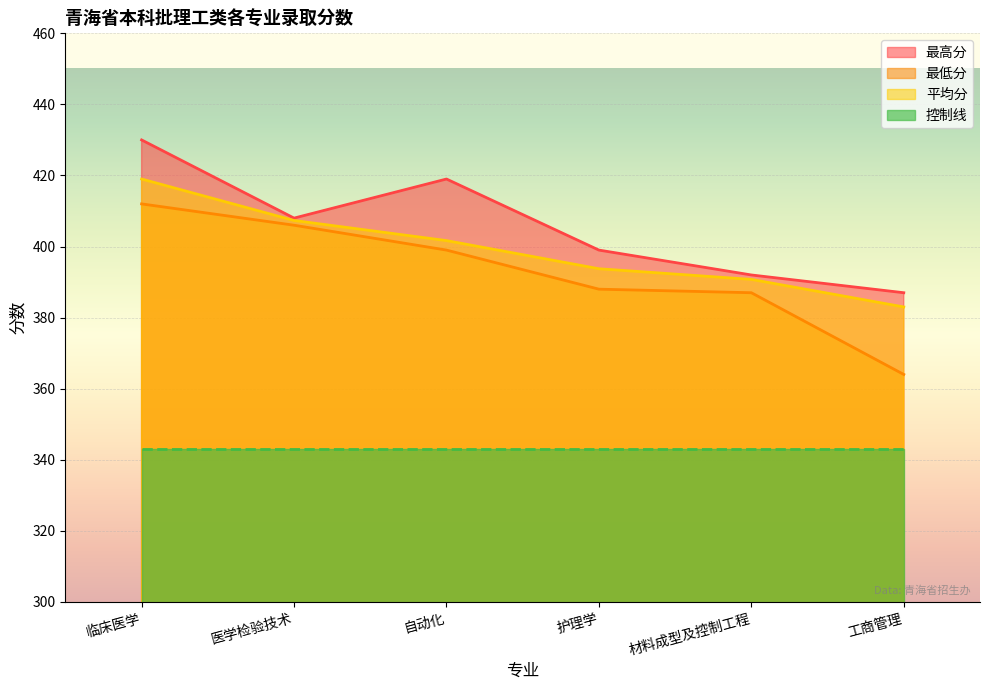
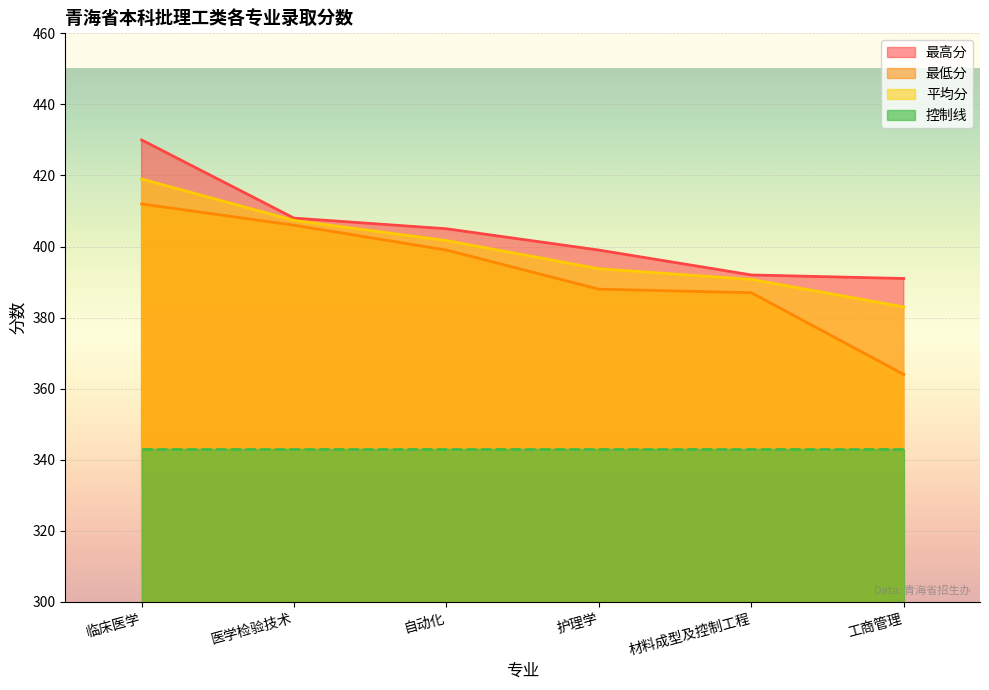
  {
    "最高分": {
      "临床医学": 430,
-     "自动化": 419,
+     "自动化": 405,
      "护理学": 399,
      "材料成型及控制工程": 392,
-     "工商管理": 387
+     "工商管理": 391
    },
    "控制线": {
      "临床医学": 343,
      "医学检验技术": 343,
      "自动化": 343,
      "护理学": 343,
      "材料成型及控制工程": 343,
      "工商管理": 343
    }
  }
